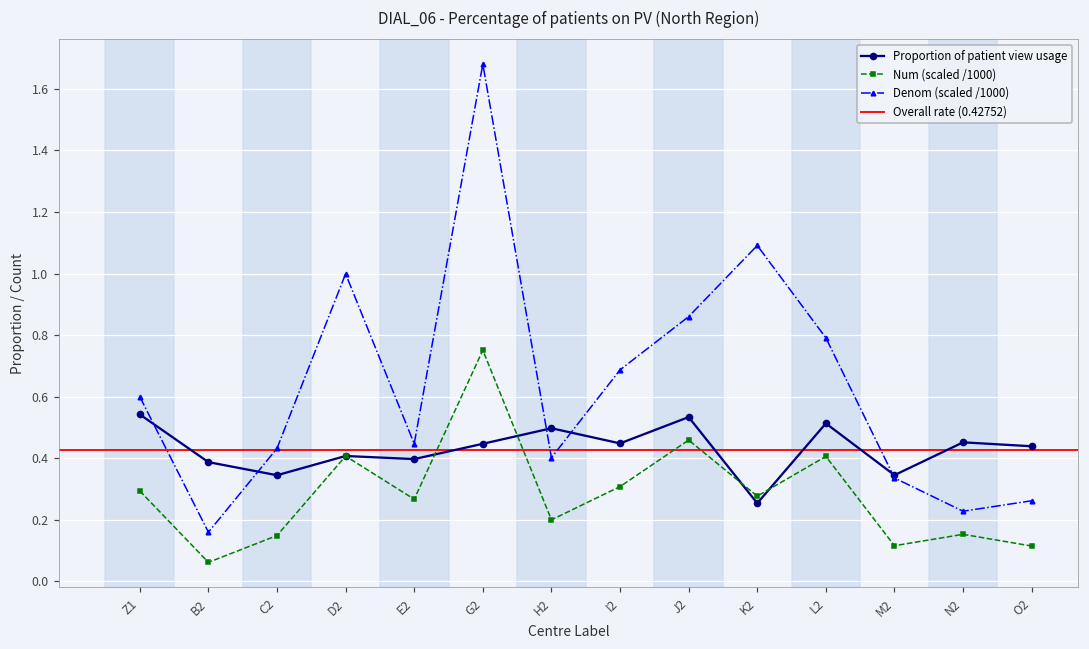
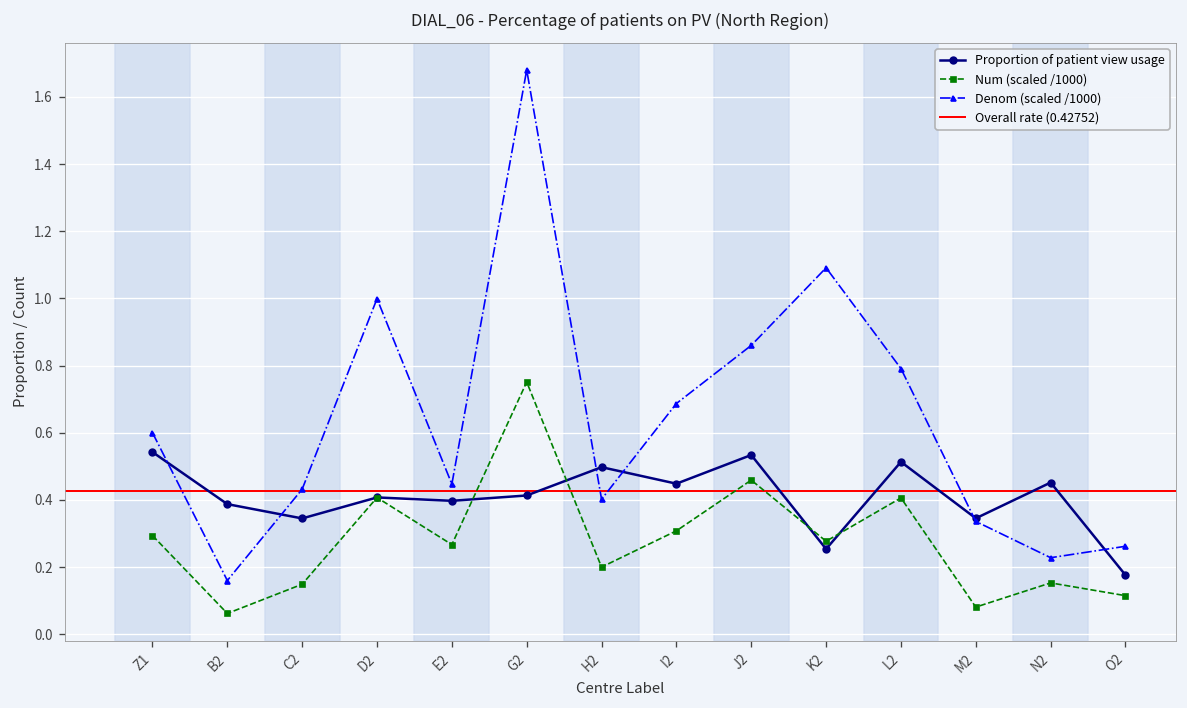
  {
    "Proportion of patient view usage": {
      "Z1": 0.54,
      "B2": 0.39,
      "C2": 0.34,
      "E2": 0.40,
-     "G2": 0.45,
+     "G2": 0.41,
      "H2": 0.50,
      "I2": 0.45,
      "J2": 0.53,
      "K2": 0.25,
      "L2": 0.51,
      "M2": 0.35,
      "N2": 0.45,
-     "O2": 0.44
+     "O2": 0.18
    },
    "Num (scaled /1000)": {
      "Z1": 0.29,
      "B2": 0.06,
      "C2": 0.15,
      "E2": 0.27,
      "G2": 0.75,
      "H2": 0.20,
      "I2": 0.31,
      "J2": 0.46,
      "K2": 0.28,
      "L2": 0.41,
-     "M2": 0.12,
+     "M2": 0.08,
      "N2": 0.15,
      "O2": 0.12
    },
    "Denom (scaled /1000)": {
      "Z1": 0.60,
      "B2": 0.16,
      "C2": 0.43,
      "D2": 1.00,
      "E2": 0.45,
      "G2": 1.68,
      "H2": 0.40,
      "I2": 0.69,
      "J2": 0.86,
      "K2": 1.09,
      "L2": 0.79,
      "M2": 0.34,
      "N2": 0.23,
      "O2": 0.26
    }
  }
